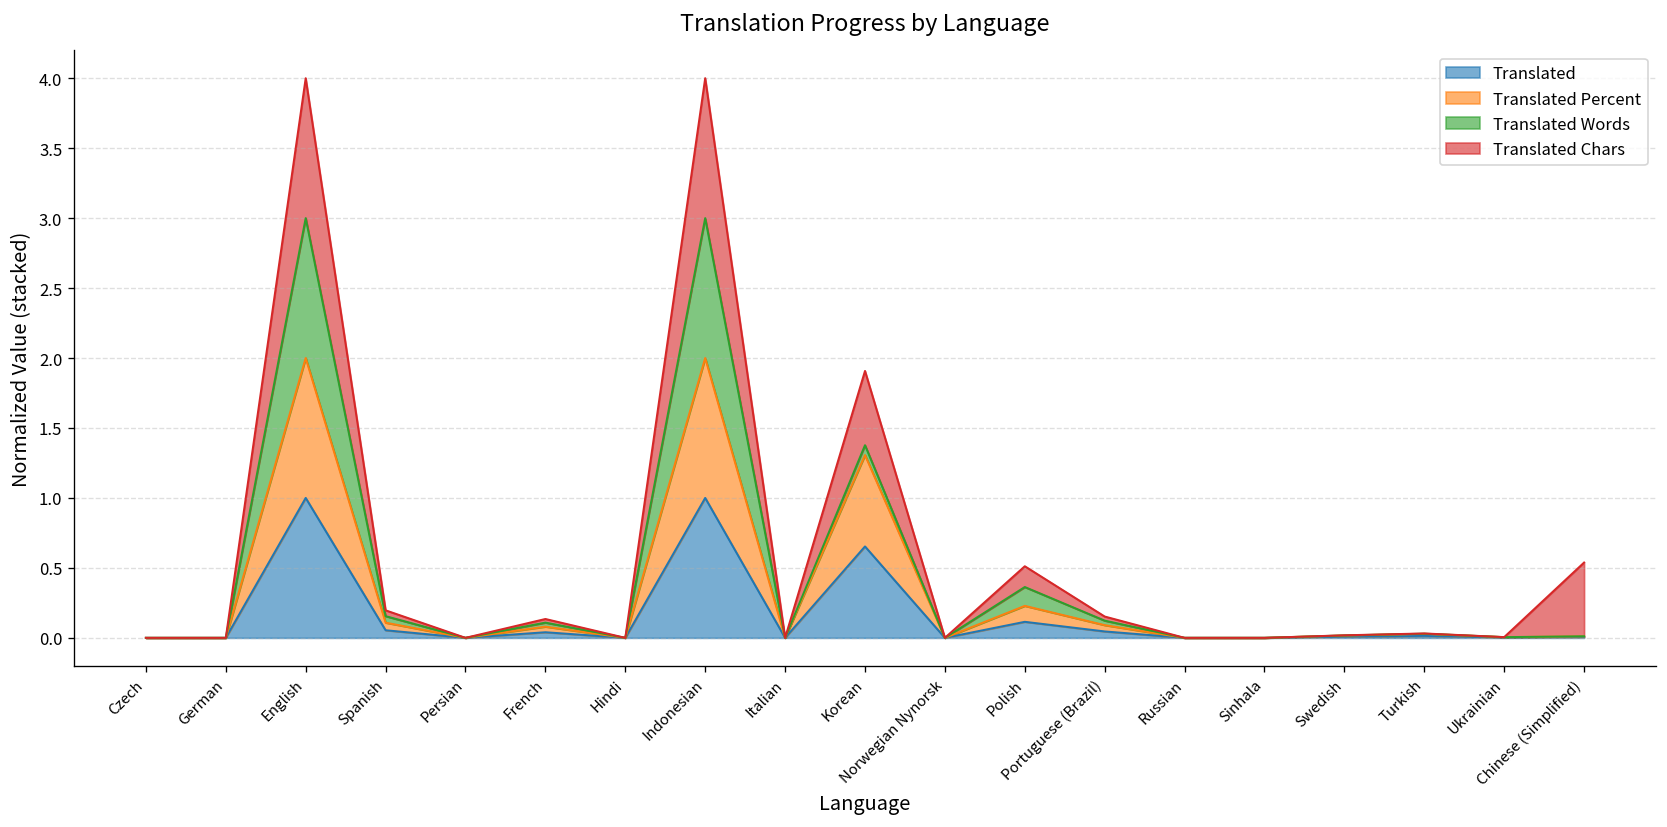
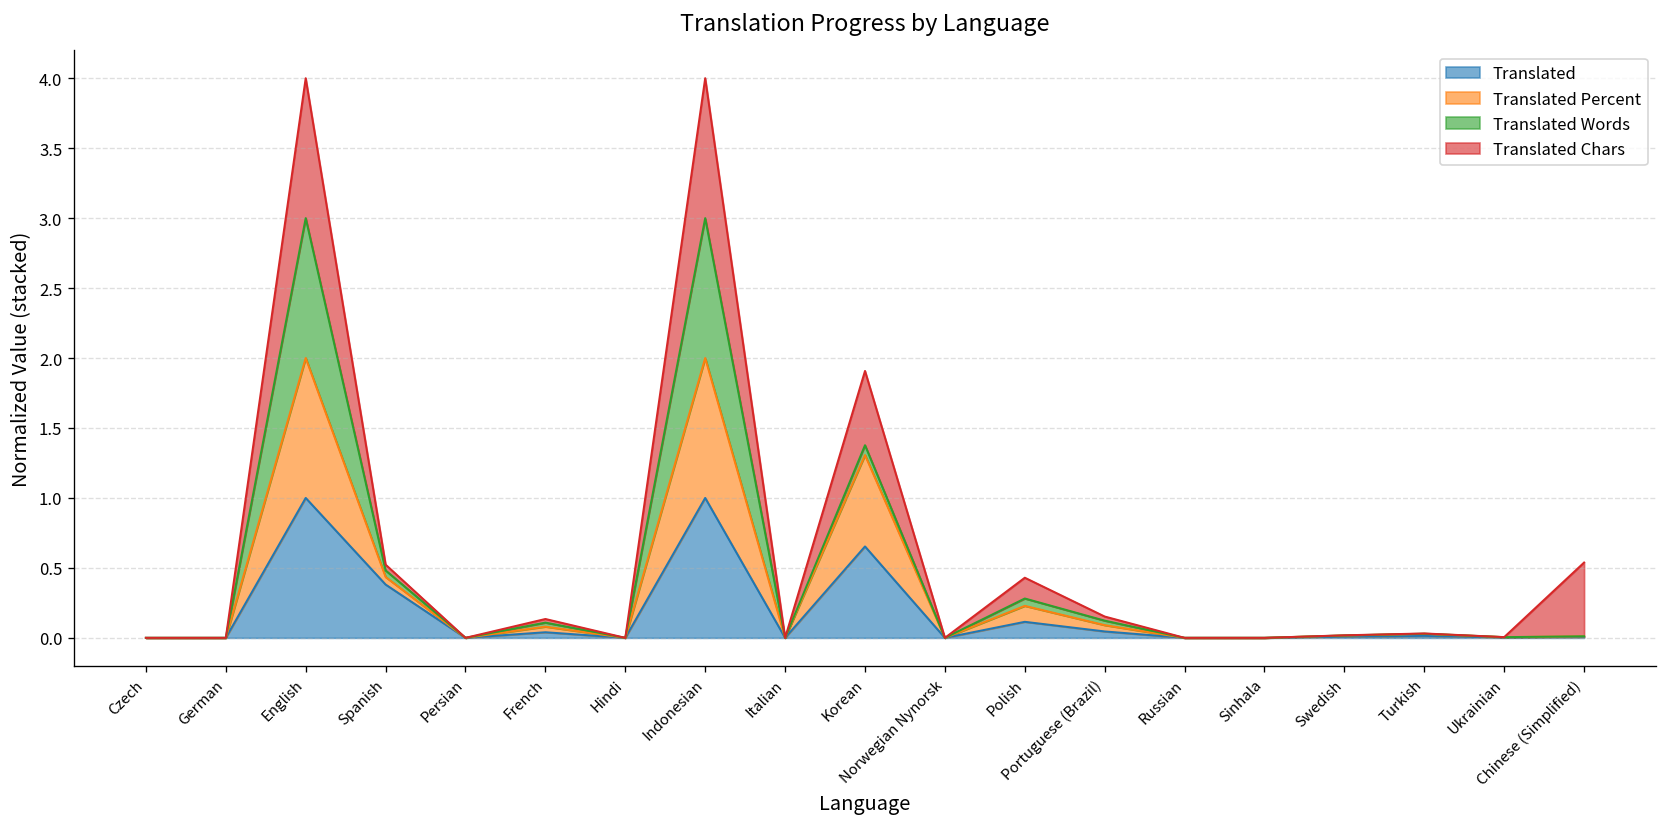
  {
    "Translated": {
      "English": 1.00,
-     "Spanish": 0.05,
+     "Spanish": 0.38,
      "French": 0.04,
      "Indonesian": 1.00,
      "Korean": 0.65,
      "Polish": 0.11,
      "Portuguese (Brazil)": 0.05
    },
    "Translated Percent": {
      "English": 1.00,
      "Spanish": 0.05,
      "French": 0.04,
      "Indonesian": 1.00,
      "Korean": 0.65,
      "Polish": 0.11,
      "Portuguese (Brazil)": 0.05
    },
    "Translated Words": {
      "English": 1.00,
      "Spanish": 0.05,
      "French": 0.03,
      "Indonesian": 1.00,
      "Korean": 0.07,
-     "Polish": 0.13,
+     "Polish": 0.05,
      "Portuguese (Brazil)": 0.03
    },
    "Translated Chars": {
      "English": 1.00,
      "Spanish": 0.04,
      "French": 0.03,
      "Indonesian": 1.00,
      "Korean": 0.53,
      "Polish": 0.15,
      "Portuguese (Brazil)": 0.03,
      "Chinese (Simplified)": 0.53
    }
  }
